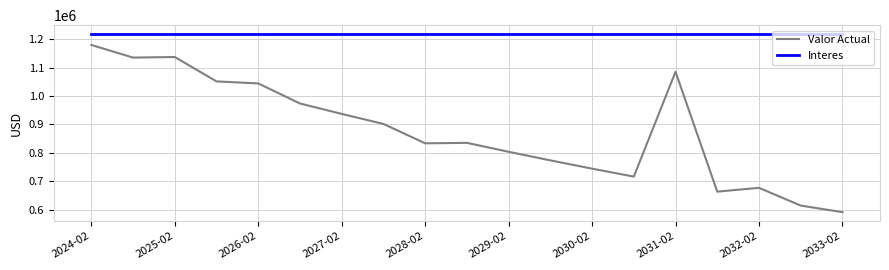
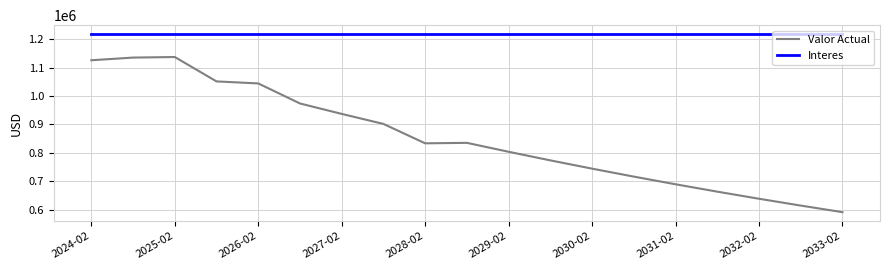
  {
    "Valor Actual": {
-     "2024-02": 1180000,
+     "2024-02": 1130000,
      "2025-02": 1140000,
      "2026-02": 1040000,
      "2027-02": 940000,
      "2028-02": 830000,
      "2029-02": 800000,
      "2030-02": 740000,
-     "2031-02": 1090000,
-     "2032-02": 680000,
+     "2031-02": 690000,
+     "2032-02": 640000,
      "2033-02": 590000
    },
    "Interes": {
      "2024-02": 1220000,
      "2025-02": 1220000,
      "2026-02": 1220000,
      "2027-02": 1220000,
      "2028-02": 1220000,
      "2029-02": 1220000,
      "2030-02": 1220000,
      "2031-02": 1220000,
      "2032-02": 1220000
    }
  }
